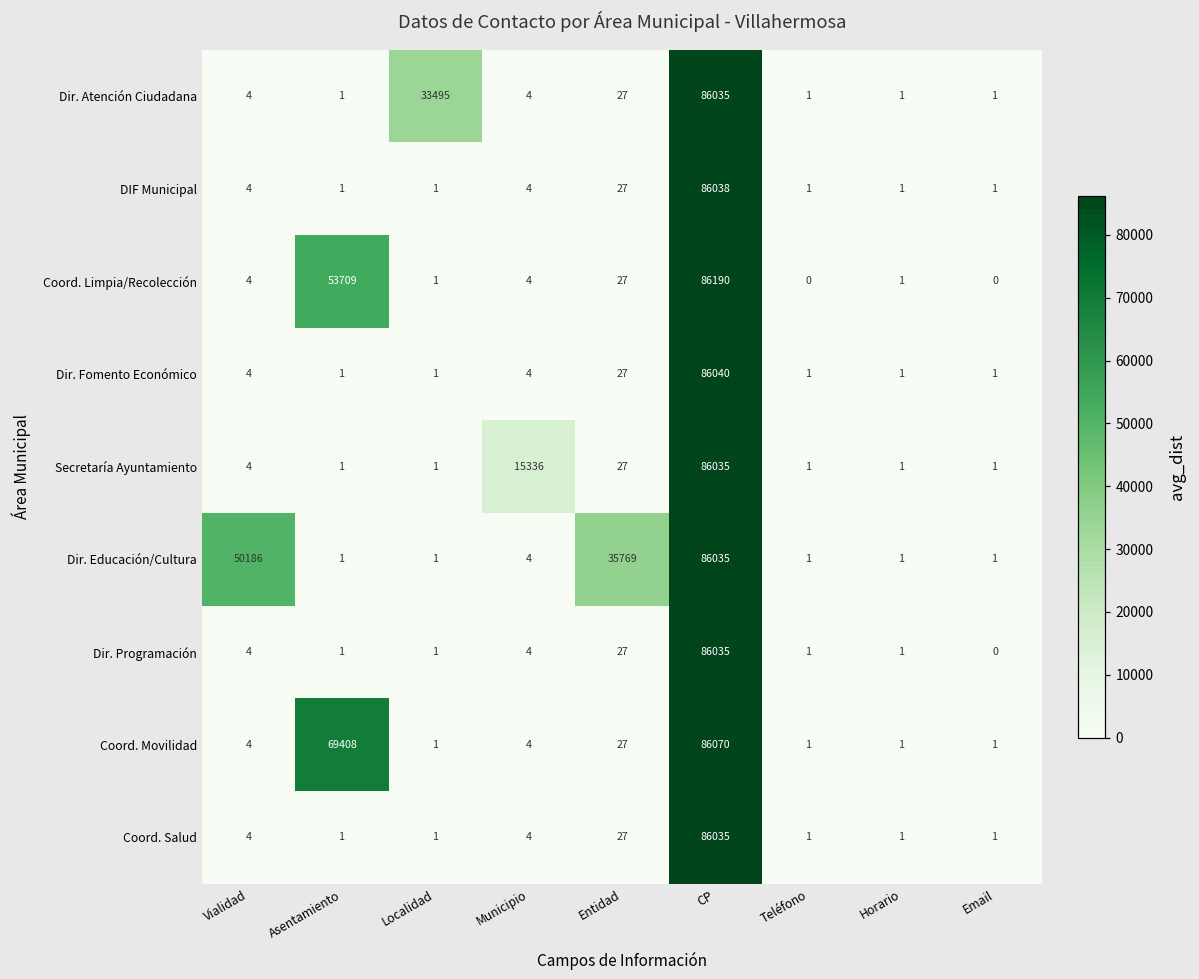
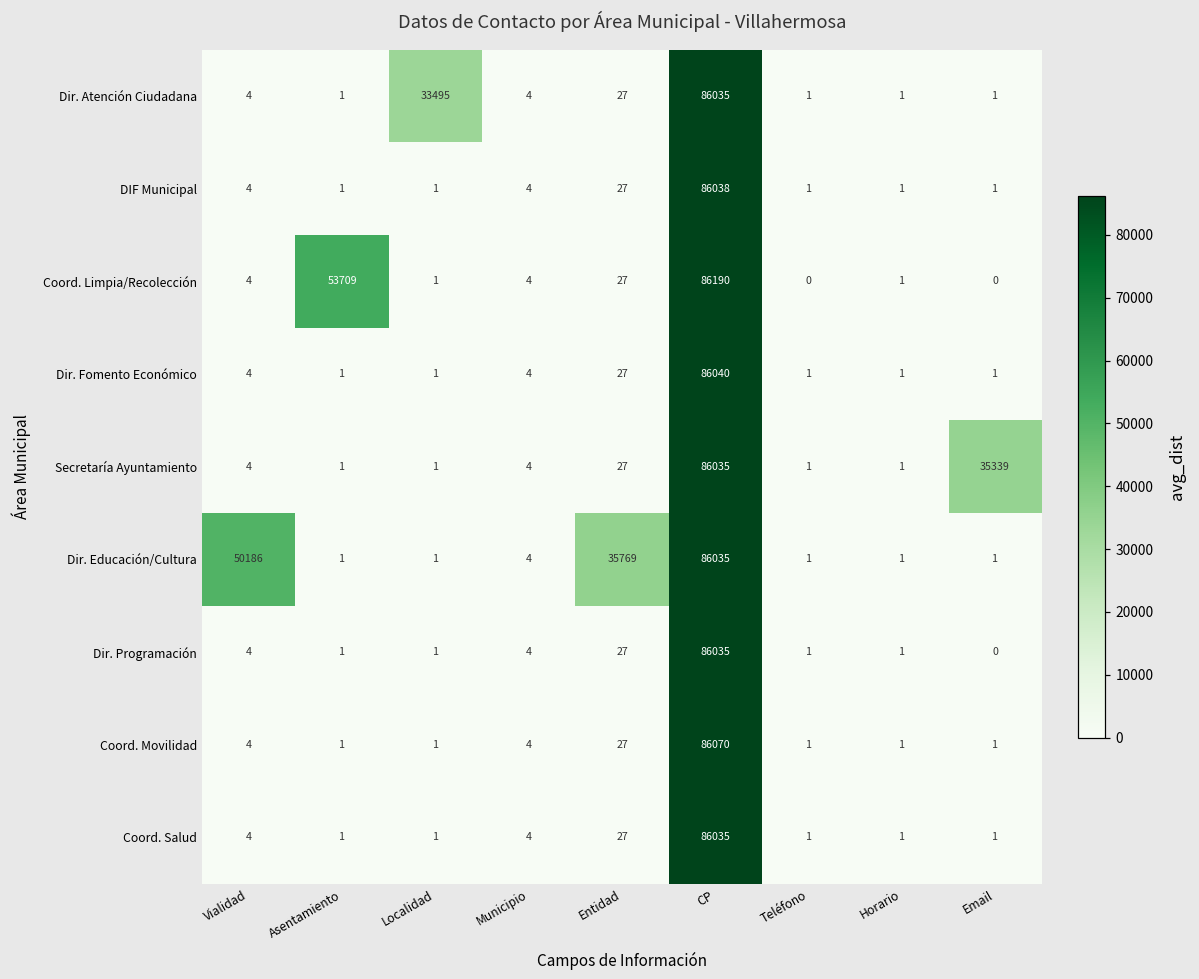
  {
    "Dir. Atención Ciudadana": {
      "Vialidad": 4,
      "Asentamiento": 1,
      "Localidad": 33495,
      "Municipio": 4,
      "Entidad": 27,
      "CP": 86035,
      "Teléfono": 1,
      "Horario": 1,
      "Email": 1
    },
    "DIF Municipal": {
      "Vialidad": 4,
      "Asentamiento": 1,
      "Localidad": 1,
      "Municipio": 4,
      "Entidad": 27,
      "CP": 86038,
      "Teléfono": 1,
      "Horario": 1,
      "Email": 1
    },
    "Coord. Limpia/Recolección": {
      "Vialidad": 4,
      "Asentamiento": 53709,
      "Localidad": 1,
      "Municipio": 4,
      "Entidad": 27,
      "CP": 86190,
      "Teléfono": 0,
      "Horario": 1,
      "Email": 0
    },
    "Dir. Fomento Económico": {
      "Vialidad": 4,
      "Asentamiento": 1,
      "Localidad": 1,
      "Municipio": 4,
      "Entidad": 27,
      "CP": 86040,
      "Teléfono": 1,
      "Horario": 1,
      "Email": 1
    },
    "Secretaría Ayuntamiento": {
      "Vialidad": 4,
      "Asentamiento": 1,
      "Localidad": 1,
-     "Municipio": 15336,
+     "Municipio": 4,
      "Entidad": 27,
      "CP": 86035,
      "Teléfono": 1,
      "Horario": 1,
-     "Email": 1
+     "Email": 35339
    },
    "Dir. Educación/Cultura": {
      "Vialidad": 50186,
      "Asentamiento": 1,
      "Localidad": 1,
      "Municipio": 4,
      "Entidad": 35769,
      "CP": 86035,
      "Teléfono": 1,
      "Horario": 1,
      "Email": 1
    },
    "Dir. Programación": {
      "Vialidad": 4,
      "Asentamiento": 1,
      "Localidad": 1,
      "Municipio": 4,
      "Entidad": 27,
      "CP": 86035,
      "Teléfono": 1,
      "Horario": 1,
      "Email": 0
    },
    "Coord. Movilidad": {
      "Vialidad": 4,
-     "Asentamiento": 69408,
+     "Asentamiento": 1,
      "Localidad": 1,
      "Municipio": 4,
      "Entidad": 27,
      "CP": 86070,
      "Teléfono": 1,
      "Horario": 1,
      "Email": 1
    },
    "Coord. Salud": {
      "Vialidad": 4,
      "Asentamiento": 1,
      "Localidad": 1,
      "Municipio": 4,
      "Entidad": 27,
      "CP": 86035,
      "Teléfono": 1,
      "Horario": 1,
      "Email": 1
    }
  }
